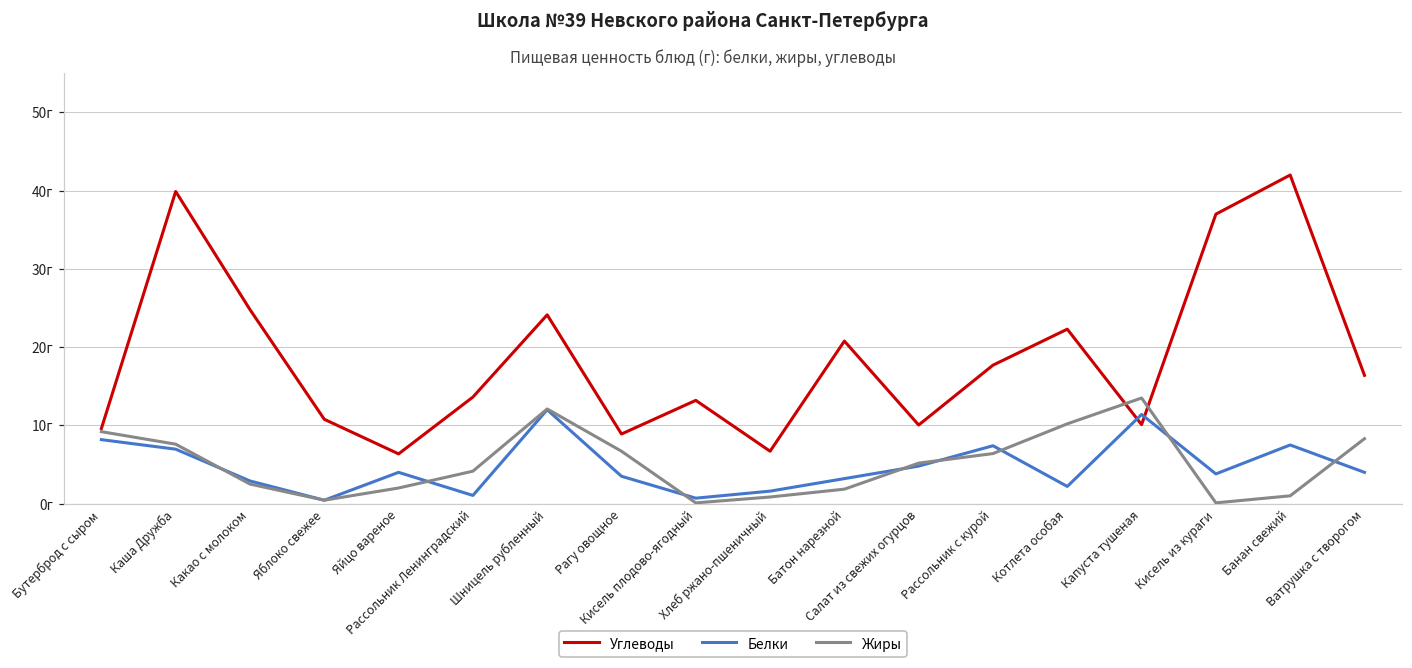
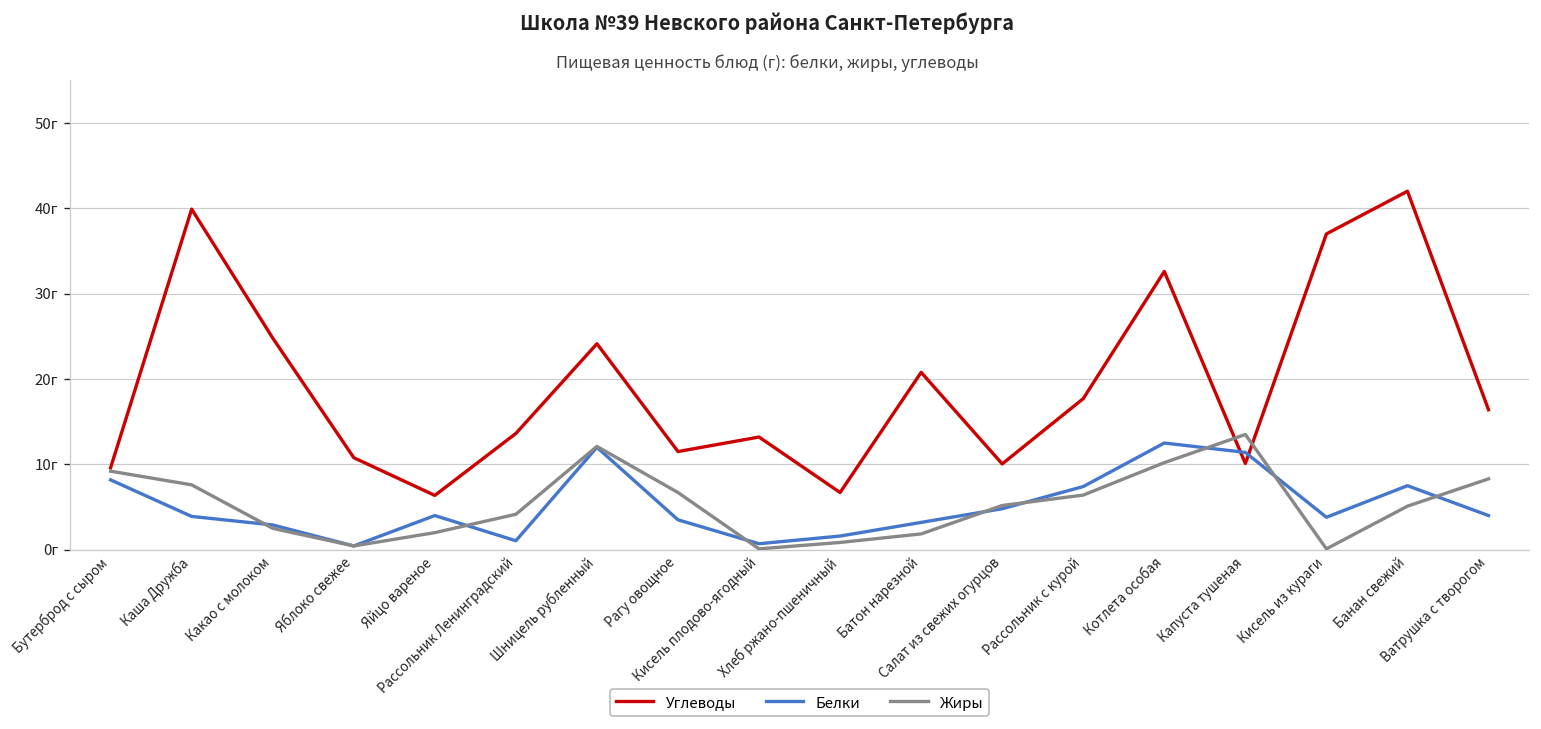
  {
    "Углеводы": {
      "Бутерброд с сыром": "10г",
      "Каша Дружба": "40г",
      "Какао с молоком": "25г",
      "Яблоко свежее": "11г",
      "Яйцо вареное": "6г",
      "Рассольник Ленинградский": "14г",
      "Шницель рубленный": "24г",
-     "Рагу овощное": "9г",
+     "Рагу овощное": "12г",
      "Кисель плодово-ягодный": "13г",
      "Хлеб ржано-пшеничный": "7г",
      "Батон нарезной": "21г",
      "Салат из свежих огурцов": "10г",
      "Рассольник с курой": "18г",
-     "Котлета особая": "22г",
+     "Котлета особая": "33г",
      "Капуста тушеная": "10г",
      "Кисель из кураги": "37г",
      "Банан свежий": "42г",
      "Ватрушка с творогом": "16г"
    },
    "Белки": {
      "Бутерброд с сыром": "8г",
-     "Каша Дружба": "7г",
+     "Каша Дружба": "4г",
      "Какао с молоком": "3г",
      "Яйцо вареное": "4г",
      "Рассольник Ленинградский": "1г",
      "Рагу овощное": "4г",
      "Кисель плодово-ягодный": "1г",
      "Хлеб ржано-пшеничный": "2г",
      "Батон нарезной": "3г",
      "Салат из свежих огурцов": "5г",
      "Рассольник с курой": "7г",
-     "Котлета особая": "2г",
+     "Котлета особая": "13г",
      "Капуста тушеная": "11г",
      "Кисель из кураги": "4г",
      "Банан свежий": "8г",
      "Ватрушка с творогом": "4г"
    },
    "Жиры": {
      "Бутерброд с сыром": "9г",
      "Каша Дружба": "8г",
      "Какао с молоком": "3г",
      "Яйцо вареное": "2г",
      "Рассольник Ленинградский": "4г",
      "Рагу овощное": "7г",
      "Кисель плодово-ягодный": "0г",
      "Хлеб ржано-пшеничный": "1г",
      "Батон нарезной": "2г",
      "Салат из свежих огурцов": "5г",
      "Рассольник с курой": "6г",
      "Котлета особая": "10г",
      "Капуста тушеная": "14г",
      "Кисель из кураги": "0г",
-     "Банан свежий": "1г",
+     "Банан свежий": "5г",
      "Ватрушка с творогом": "8г"
    }
  }
